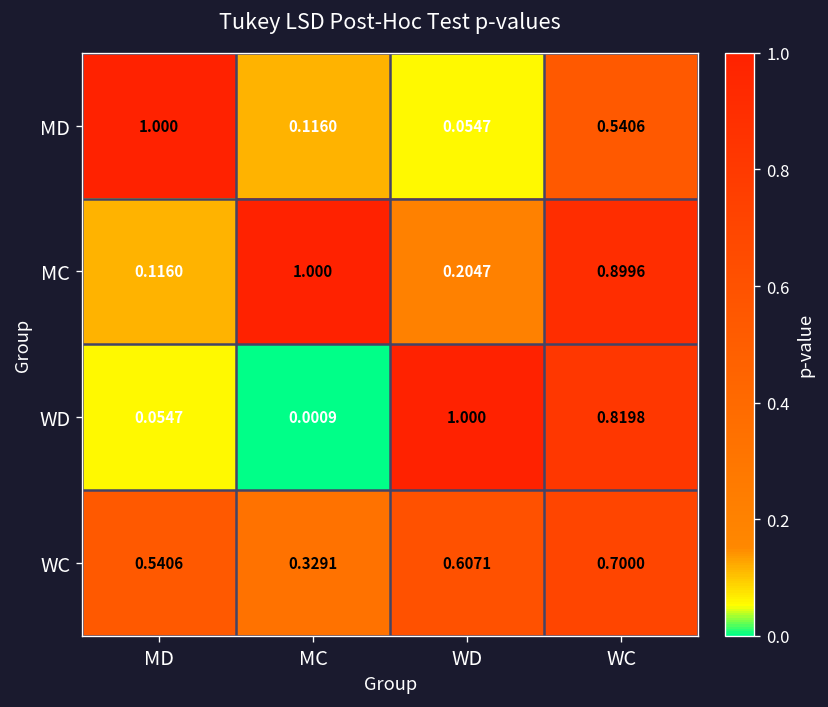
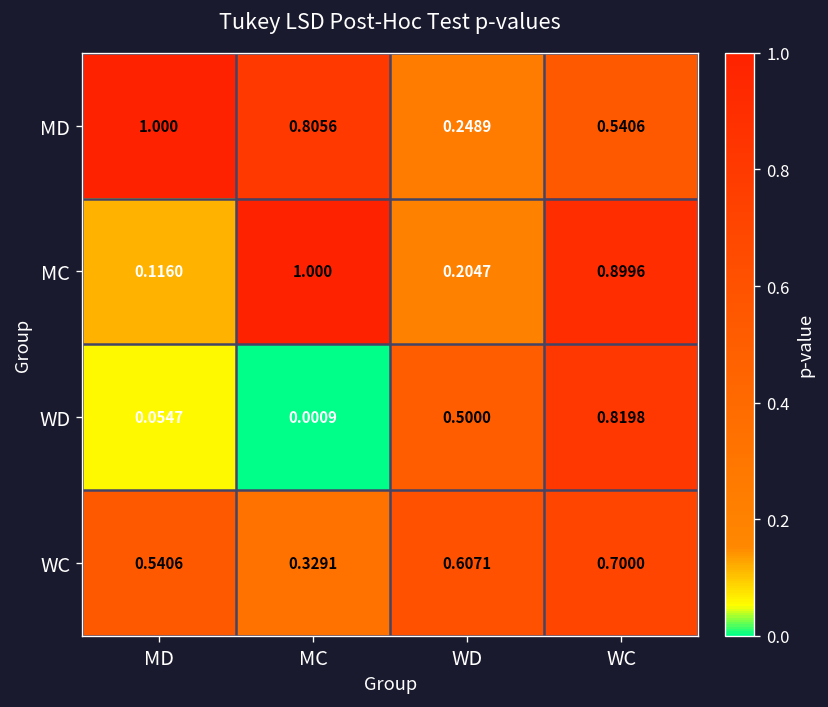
  {
    "MD": {
      "MD": 1.000,
-     "MC": 0.1160,
-     "WD": 0.0547,
+     "MC": 0.8056,
+     "WD": 0.2489,
      "WC": 0.5406
    },
    "MC": {
      "MD": 0.1160,
      "MC": 1.000,
      "WD": 0.2047,
      "WC": 0.8996
    },
    "WD": {
      "MD": 0.0547,
      "MC": 0.0009,
-     "WD": 1.000,
+     "WD": 0.5000,
      "WC": 0.8198
    },
    "WC": {
      "MD": 0.5406,
      "MC": 0.3291,
      "WD": 0.6071,
      "WC": 0.7000
    }
  }
